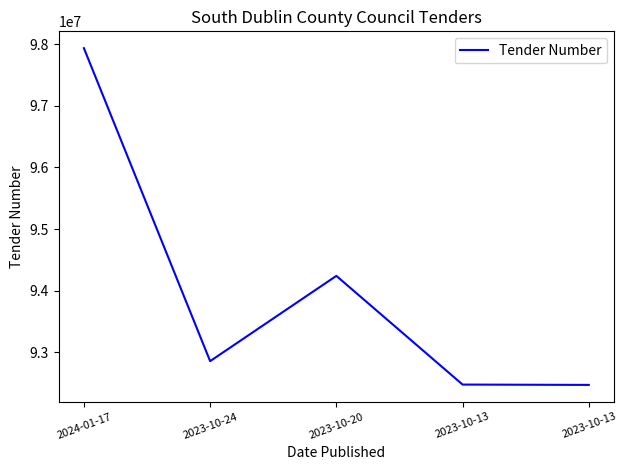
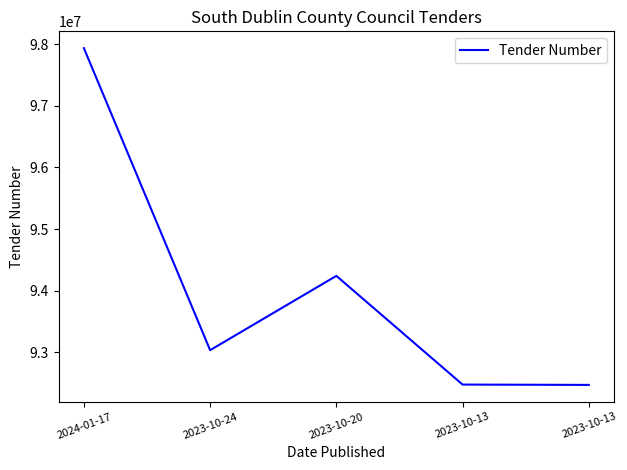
  {
    "2024-01-17": 97900000,
-   "2023-10-24": 92900000,
+   "2023-10-24": 93000000,
    "2023-10-20": 94200000
  }
